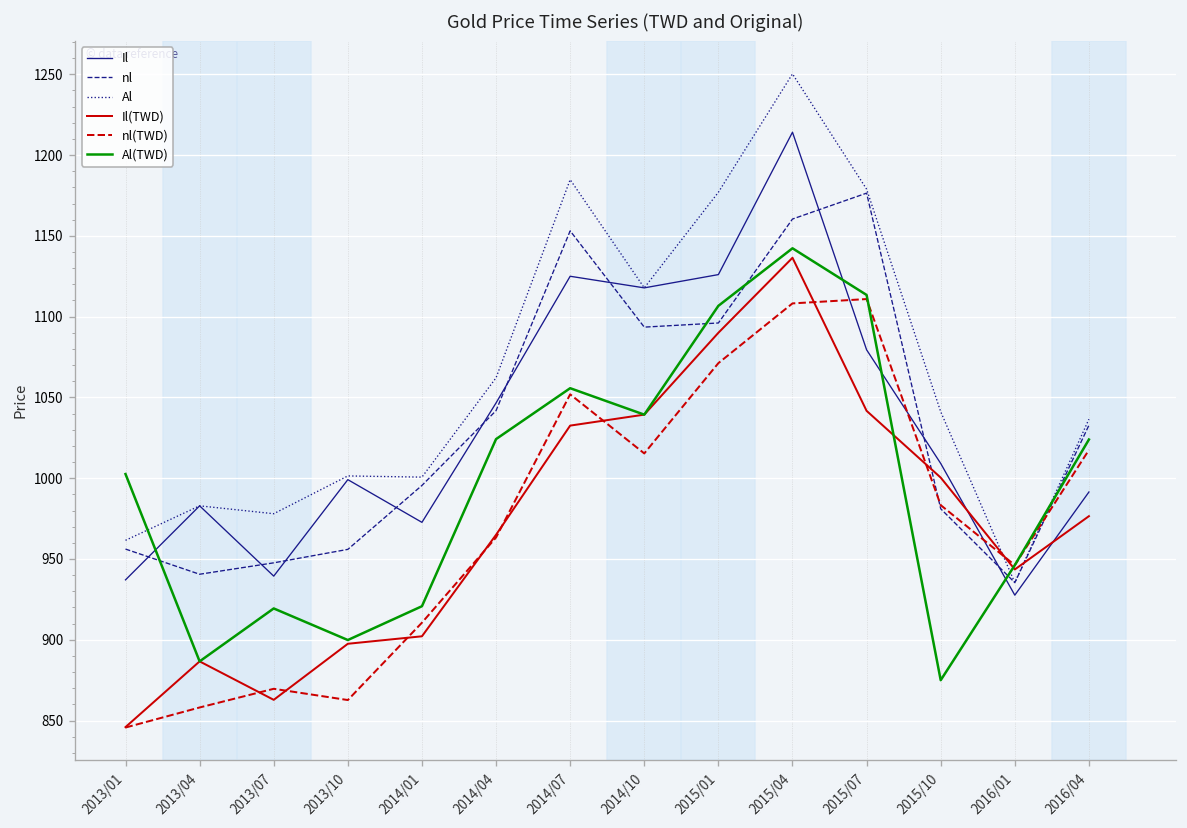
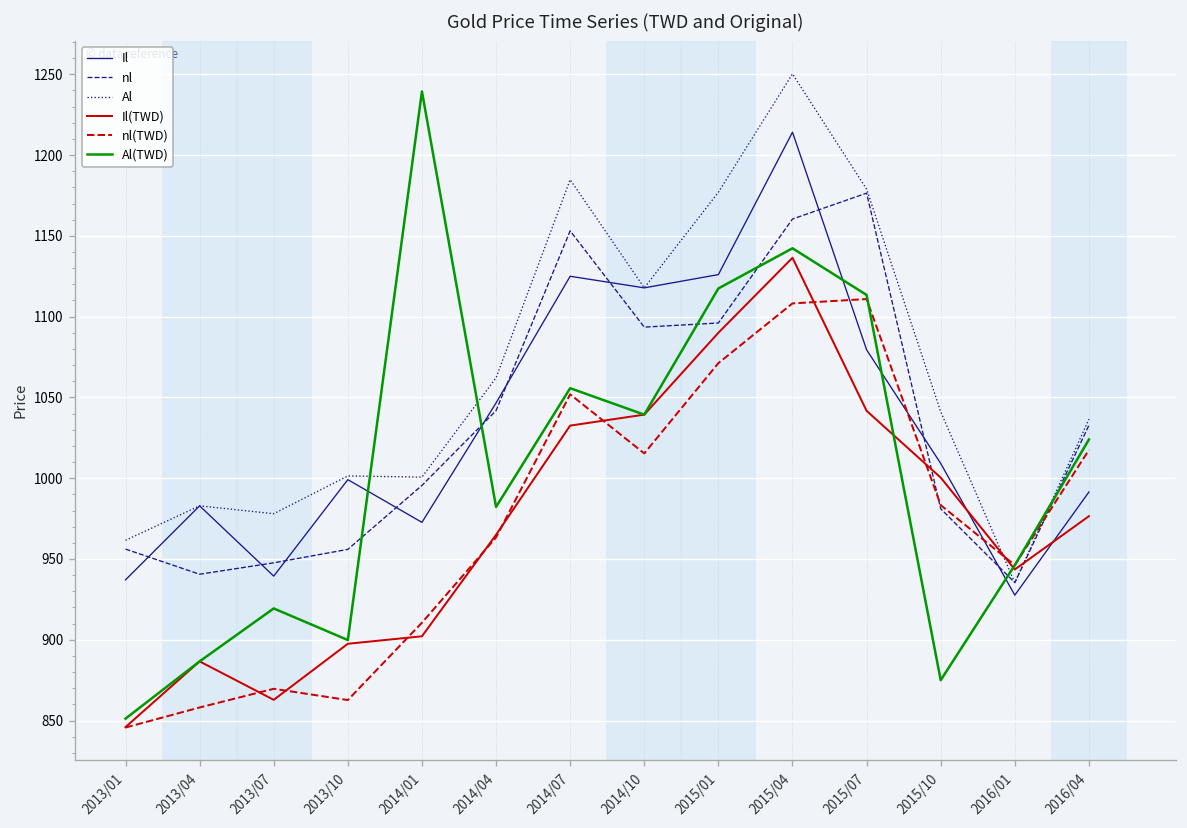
  {
    "Al(TWD)": {
-     "2013/01": 1003,
+     "2013/01": 851,
      "2013/07": 919,
      "2013/10": 900,
-     "2014/01": 921,
-     "2014/04": 1024,
+     "2014/01": 1239,
+     "2014/04": 982,
      "2014/07": 1056,
-     "2015/01": 1107,
+     "2015/01": 1117,
      "2015/04": 1142,
      "2015/07": 1113,
      "2015/10": 875,
      "2016/04": 1024
    }
  }
